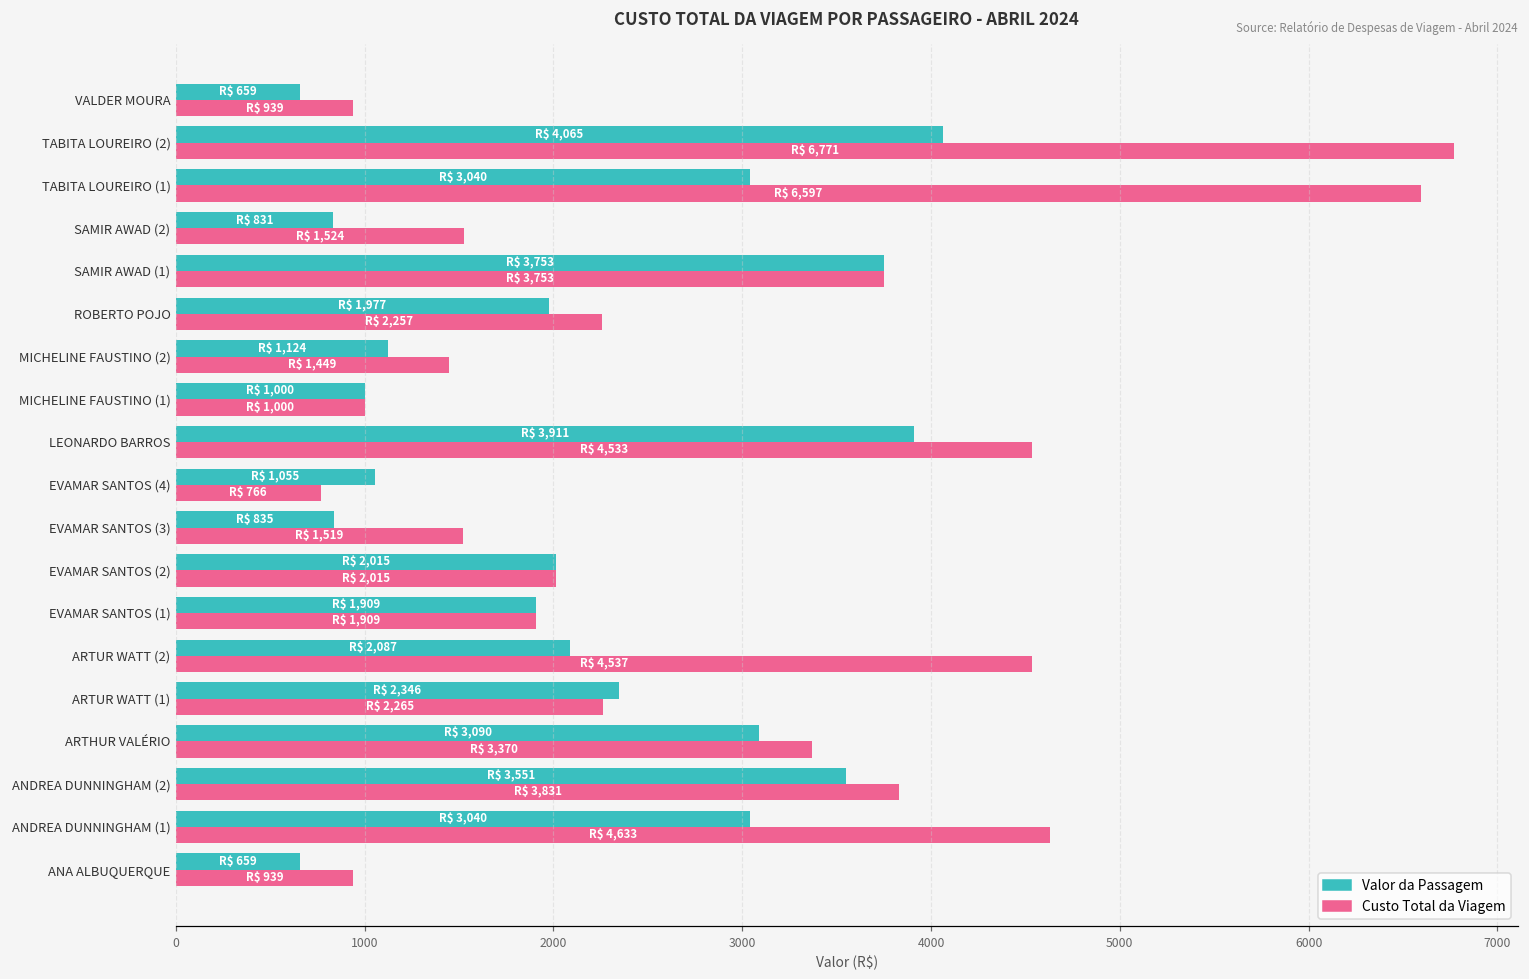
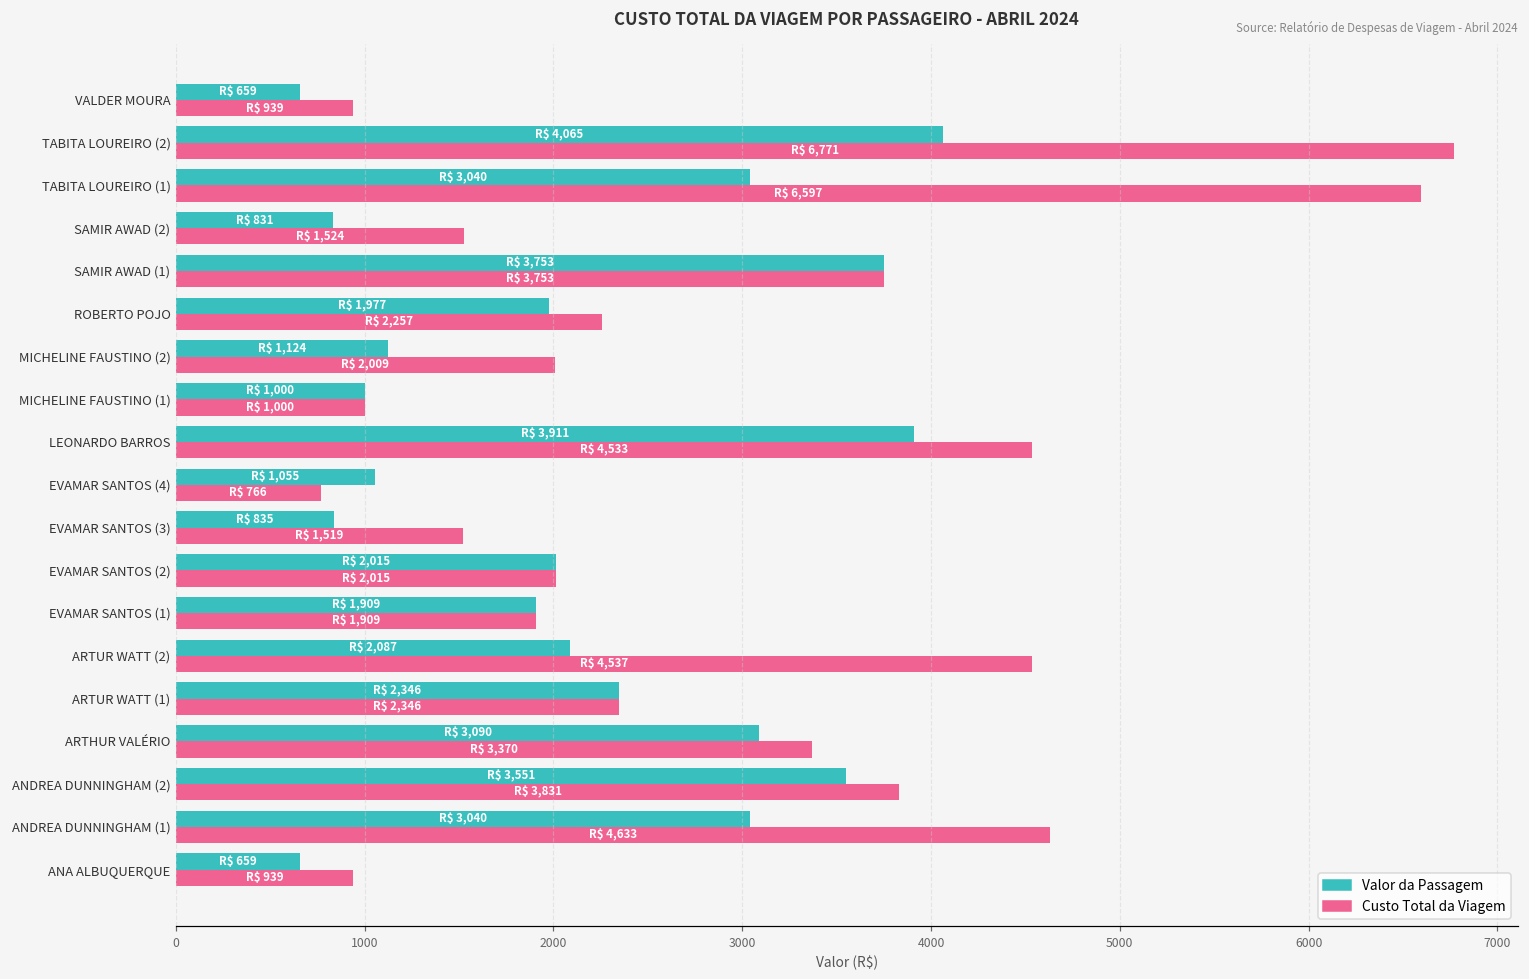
  {
    "Valor da Passagem": {
      "VALDER MOURA": "659",
      "TABITA LOUREIRO (2)": "4,065",
      "TABITA LOUREIRO (1)": "3,040",
      "SAMIR AWAD (2)": "831",
      "SAMIR AWAD (1)": "3,753",
      "ROBERTO POJO": "1,977",
      "MICHELINE FAUSTINO (2)": "1,124",
      "MICHELINE FAUSTINO (1)": "1,000",
      "LEONARDO BARROS": "3,911",
      "EVAMAR SANTOS (4)": "1,055",
      "EVAMAR SANTOS (3)": "835",
      "EVAMAR SANTOS (2)": "2,015",
      "EVAMAR SANTOS (1)": "1,909",
      "ARTUR WATT (2)": "2,087",
      "ARTUR WATT (1)": "2,346",
      "ARTHUR VALÉRIO": "3,090",
      "ANDREA DUNNINGHAM (2)": "3,551",
      "ANDREA DUNNINGHAM (1)": "3,040",
      "ANA ALBUQUERQUE": "659"
    },
    "Custo Total da Viagem": {
      "VALDER MOURA": "939",
      "TABITA LOUREIRO (2)": "6,771",
      "TABITA LOUREIRO (1)": "6,597",
      "SAMIR AWAD (2)": "1,524",
      "SAMIR AWAD (1)": "3,753",
      "ROBERTO POJO": "2,257",
-     "MICHELINE FAUSTINO (2)": "1,449",
+     "MICHELINE FAUSTINO (2)": "2,009",
      "MICHELINE FAUSTINO (1)": "1,000",
      "LEONARDO BARROS": "4,533",
      "EVAMAR SANTOS (4)": "766",
      "EVAMAR SANTOS (3)": "1,519",
      "EVAMAR SANTOS (2)": "2,015",
      "EVAMAR SANTOS (1)": "1,909",
      "ARTUR WATT (2)": "4,537",
-     "ARTUR WATT (1)": "2,265",
+     "ARTUR WATT (1)": "2,346",
      "ARTHUR VALÉRIO": "3,370",
      "ANDREA DUNNINGHAM (2)": "3,831",
      "ANDREA DUNNINGHAM (1)": "4,633",
      "ANA ALBUQUERQUE": "939"
    }
  }
